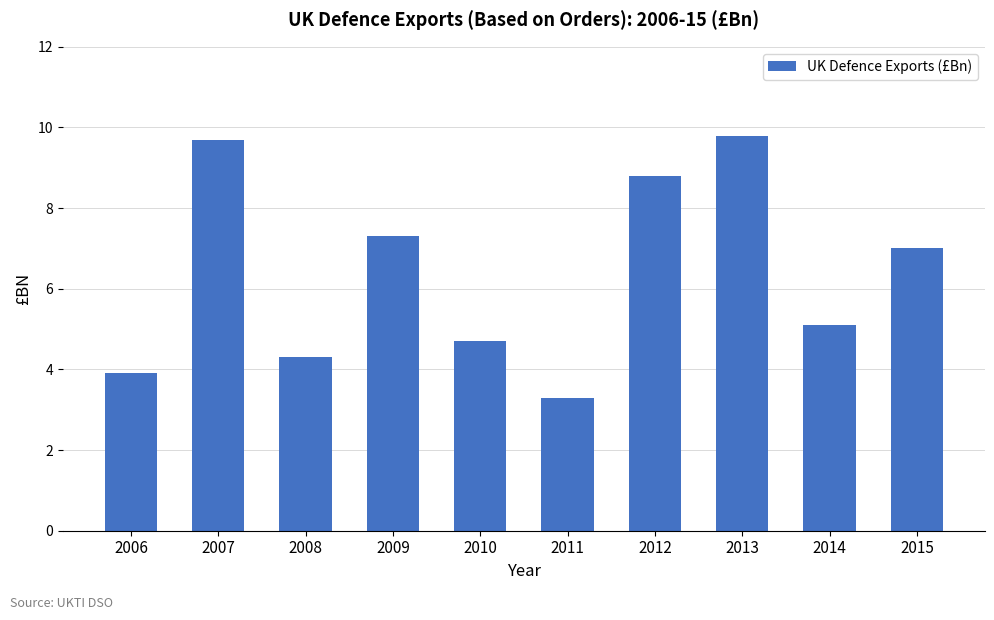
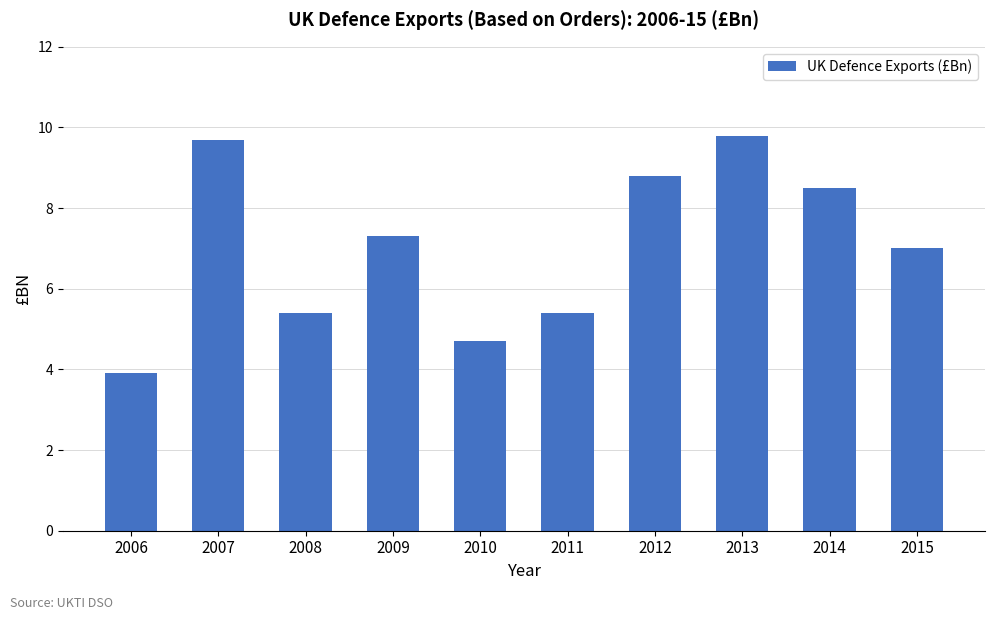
  {
    "2006": 3.9,
    "2007": 9.7,
-   "2008": 4.3,
+   "2008": 5.4,
    "2009": 7.3,
    "2010": 4.7,
-   "2011": 3.3,
+   "2011": 5.4,
    "2012": 8.8,
    "2013": 9.8,
-   "2014": 5.1,
+   "2014": 8.5,
    "2015": 7.0
  }
